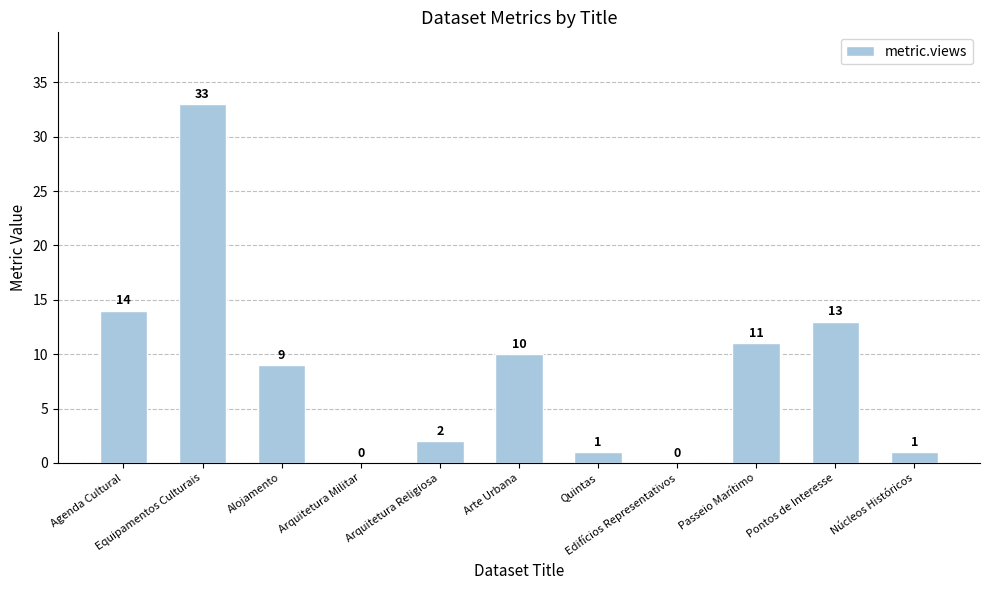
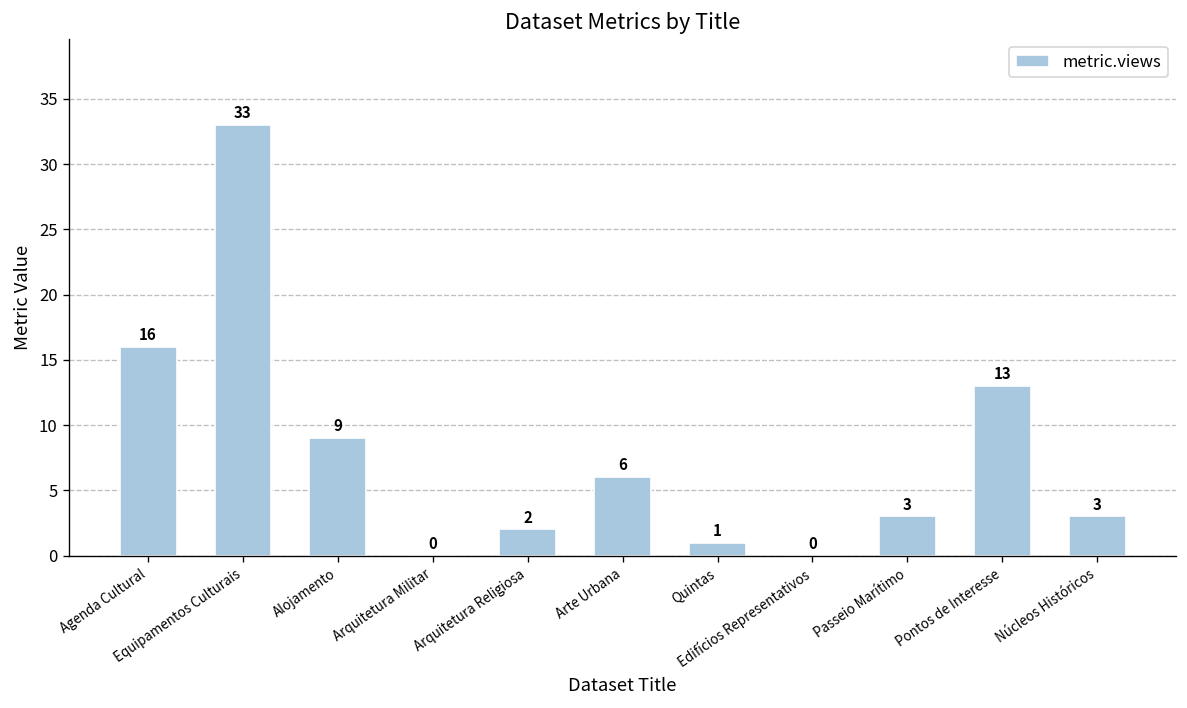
  {
-   "Agenda Cultural": 14,
+   "Agenda Cultural": 16,
    "Equipamentos Culturais": 33,
    "Alojamento": 9,
    "Arquitetura Militar": 0,
    "Arquitetura Religiosa": 2,
-   "Arte Urbana": 10,
+   "Arte Urbana": 6,
    "Quintas": 1,
    "Edifícios Representativos": 0,
-   "Passeio Marítimo": 11,
+   "Passeio Marítimo": 3,
    "Pontos de Interesse": 13,
-   "Núcleos Históricos": 1
+   "Núcleos Históricos": 3
  }
